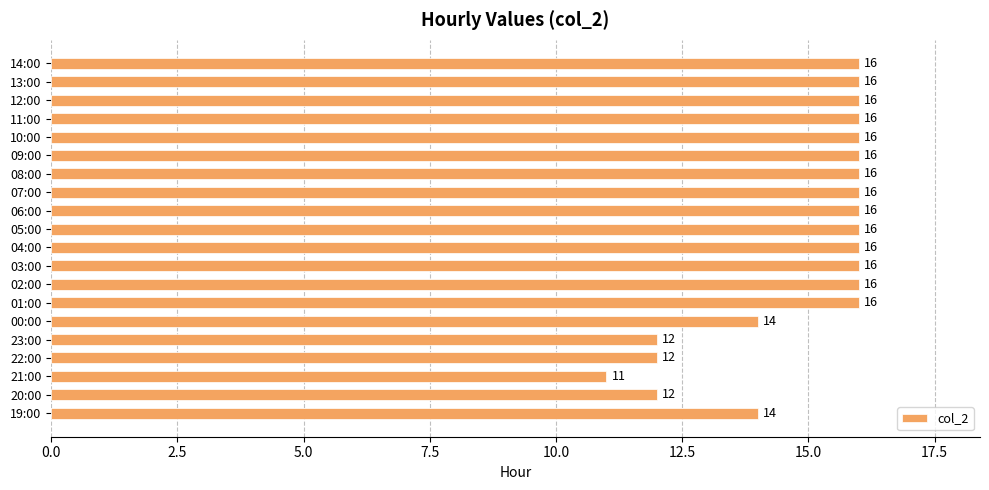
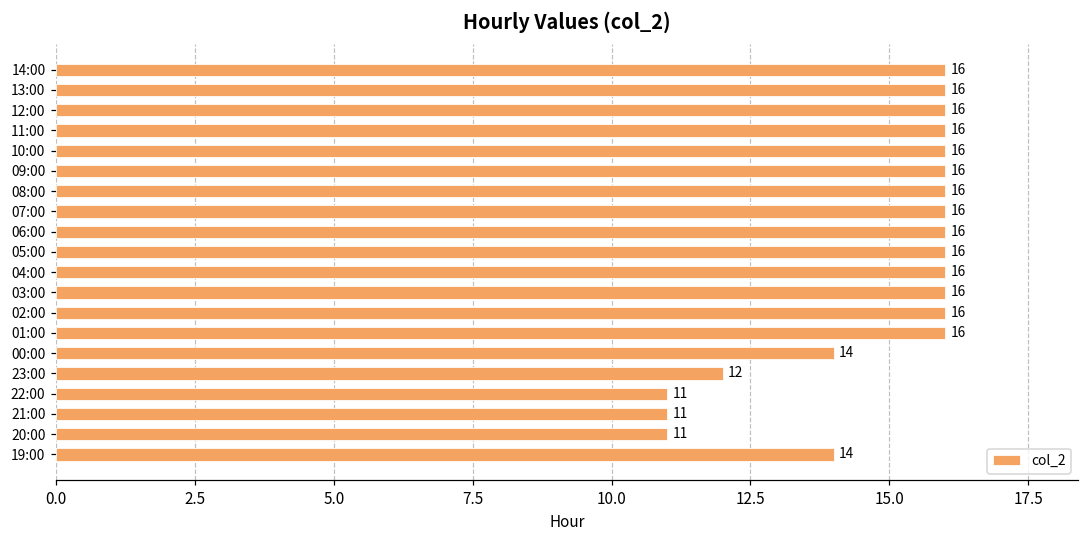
  {
    "14:00": 16,
    "13:00": 16,
    "12:00": 16,
    "11:00": 16,
    "10:00": 16,
    "09:00": 16,
    "08:00": 16,
    "07:00": 16,
    "06:00": 16,
    "05:00": 16,
    "04:00": 16,
    "03:00": 16,
    "02:00": 16,
    "01:00": 16,
    "00:00": 14,
    "23:00": 12,
-   "22:00": 12,
+   "22:00": 11,
    "21:00": 11,
-   "20:00": 12,
+   "20:00": 11,
    "19:00": 14
  }
